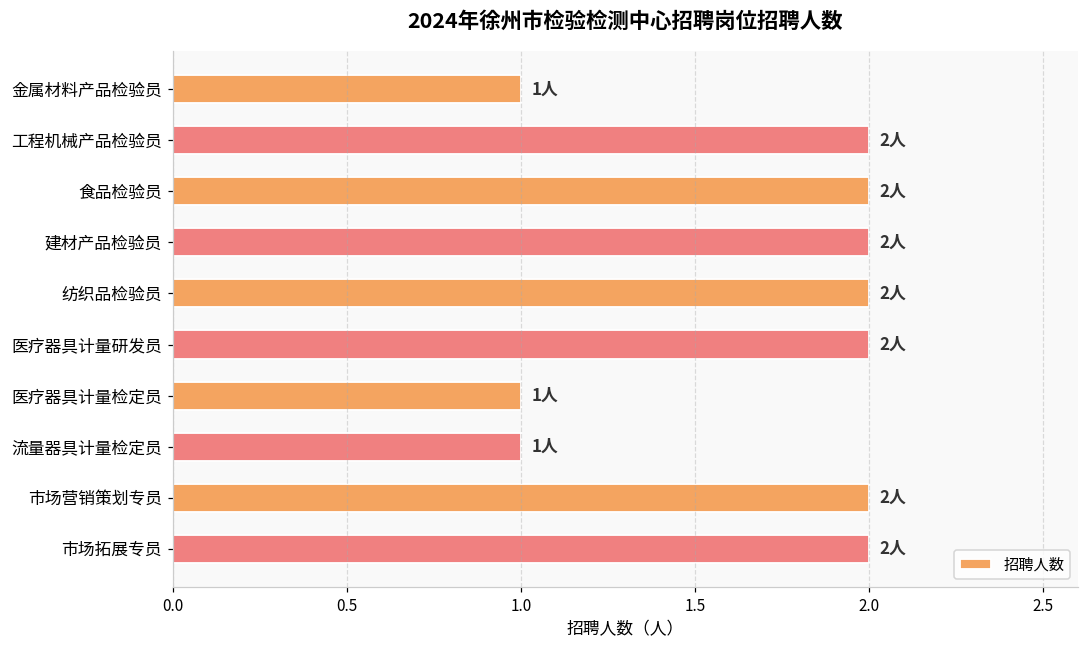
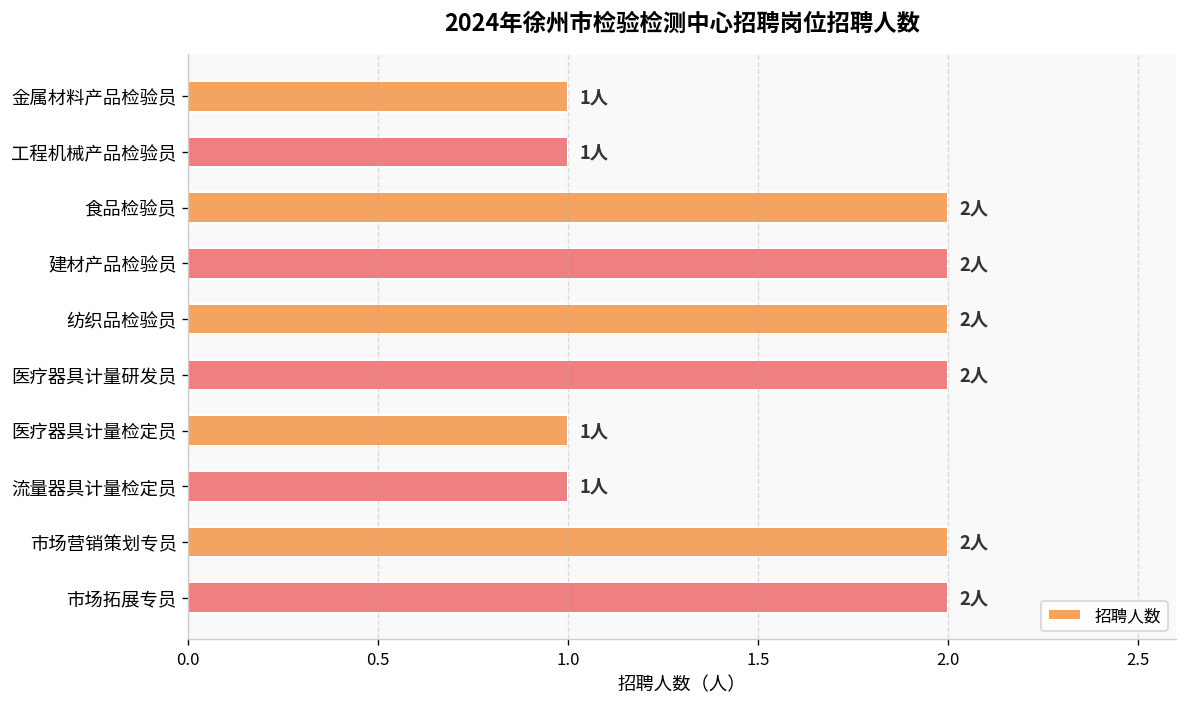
  {
    "金属材料产品检验员": "1人",
-   "工程机械产品检验员": "2人",
+   "工程机械产品检验员": "1人",
    "食品检验员": "2人",
    "建材产品检验员": "2人",
    "纺织品检验员": "2人",
    "医疗器具计量研发员": "2人",
    "医疗器具计量检定员": "1人",
    "流量器具计量检定员": "1人",
    "市场营销策划专员": "2人",
    "市场拓展专员": "2人"
  }
